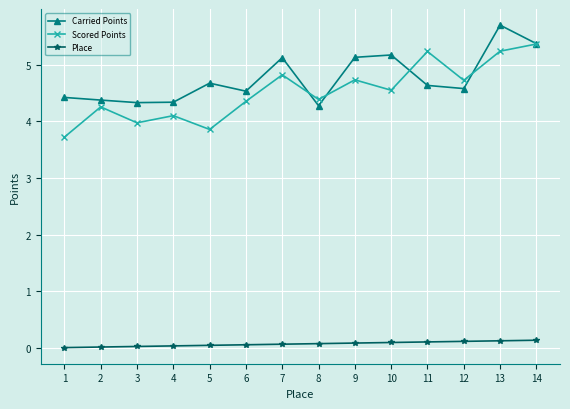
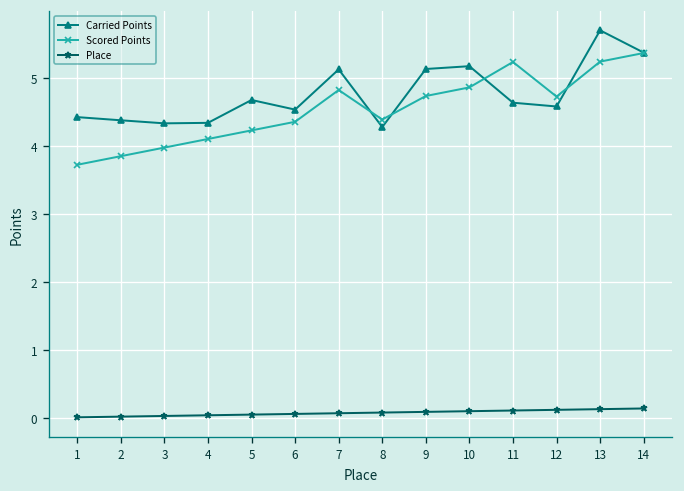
  {
    "Scored Points": {
      "1": 3.7,
-     "2": 4.3,
+     "2": 3.8,
      "3": 4.0,
      "4": 4.1,
-     "5": 3.9,
+     "5": 4.2,
      "6": 4.4,
      "7": 4.8,
      "8": 4.4,
      "9": 4.7,
-     "10": 4.5,
+     "10": 4.9,
      "11": 5.2,
      "12": 4.7,
      "13": 5.2
    }
  }
